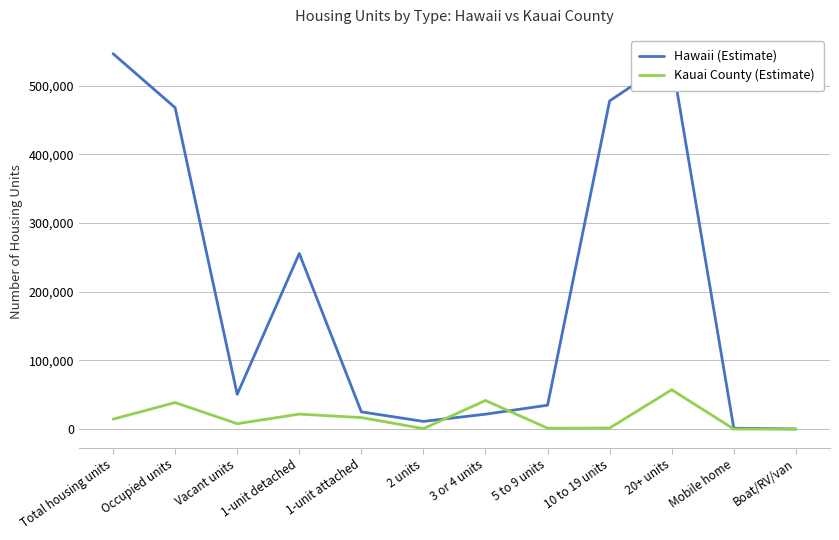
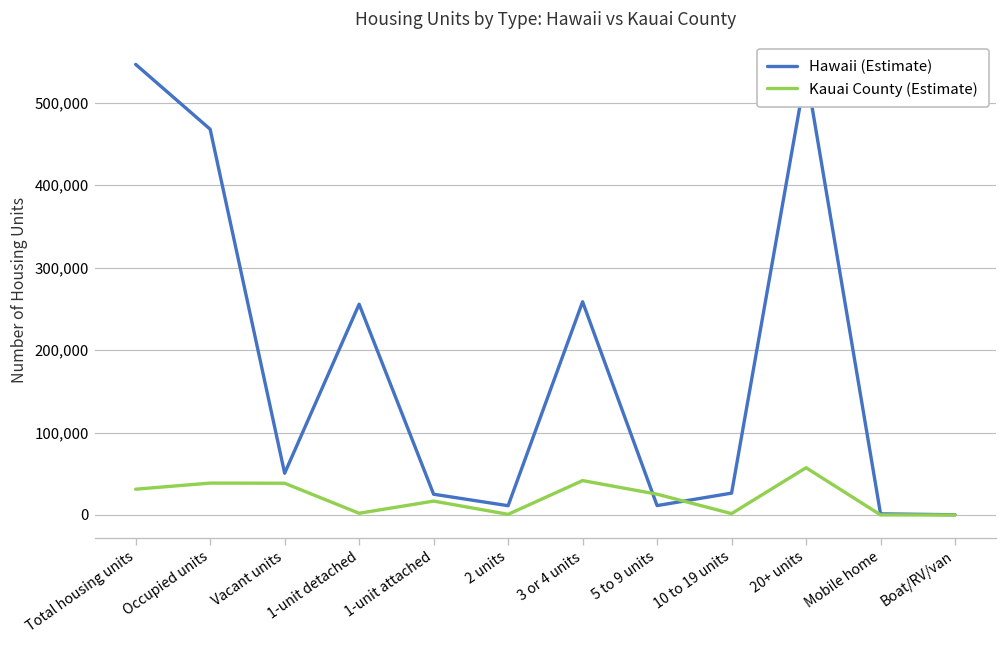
  {
    "Hawaii (Estimate)": {
      "Total housing units": "550,000",
      "Occupied units": "470,000",
      "Vacant units": "50,000",
      "1-unit detached": "260,000",
      "1-unit attached": "30,000",
      "2 units": "10,000",
-     "3 or 4 units": "20,000",
-     "5 to 9 units": "30,000",
-     "10 to 19 units": "480,000"
+     "3 or 4 units": "260,000",
+     "5 to 9 units": "10,000",
+     "10 to 19 units": "30,000"
    },
    "Kauai County (Estimate)": {
-     "Total housing units": "10,000",
+     "Total housing units": "30,000",
      "Occupied units": "40,000",
-     "Vacant units": "10,000",
-     "1-unit detached": "20,000",
+     "Vacant units": "40,000",
+     "1-unit detached": "0",
      "1-unit attached": "20,000",
      "2 units": "0",
      "3 or 4 units": "40,000",
-     "5 to 9 units": "0",
+     "5 to 9 units": "30,000",
      "10 to 19 units": "0",
      "20+ units": "60,000"
    }
  }
